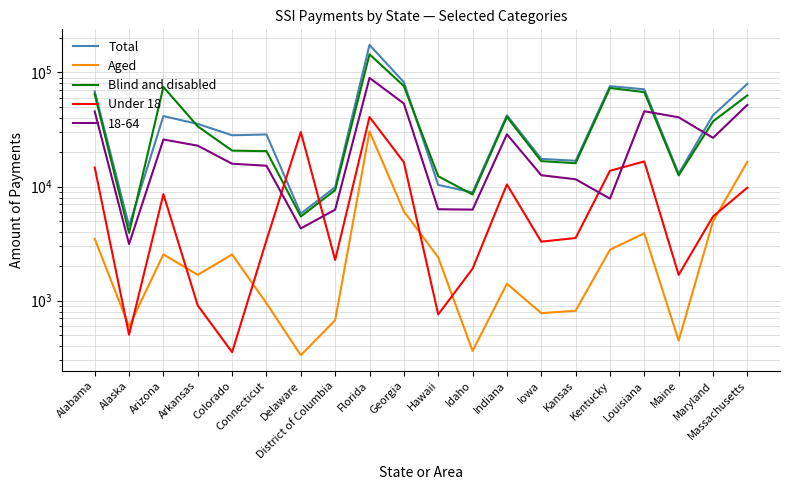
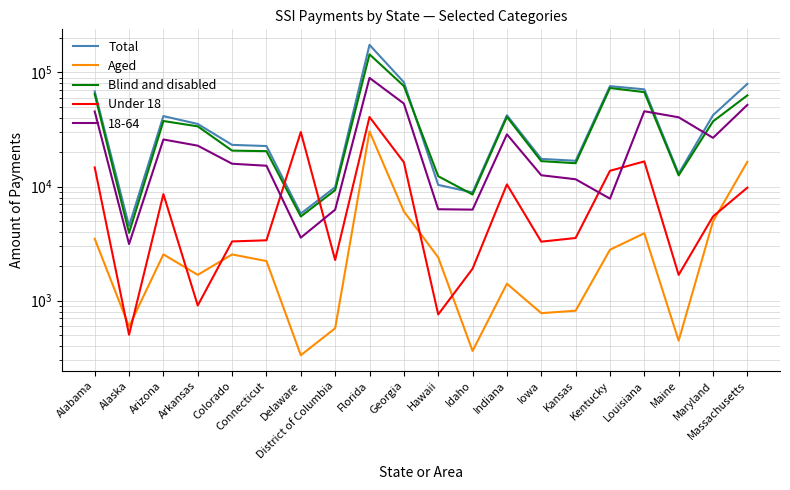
  {
    "Total": {
      "Alabama": 70000,
      "Alaska": 4500,
      "Arizona": 41000,
-     "Colorado": 28000,
-     "Connecticut": 29000,
+     "Colorado": 23000,
+     "Connecticut": 23000,
      "Delaware": 6000,
      "District of Columbia": 10000,
      "Florida": 170000,
      "Georgia": 80000,
      "Hawaii": 10000,
      "Louisiana": 70000,
      "Maryland": 42000,
      "Massachusetts": 80000
    },
    "Aged": {
      "Alabama": 3500,
      "Alaska": 600,
      "Arizona": 2500,
      "Arkansas": 1700,
      "Colorado": 2500,
-     "Connecticut": 900,
+     "Connecticut": 2200,
      "Delaware": 330,
-     "District of Columbia": 700,
+     "District of Columbia": 600,
      "Florida": 30000,
      "Georgia": 6000,
      "Hawaii": 2400,
      "Idaho": 360,
      "Indiana": 1400,
      "Iowa": 800,
      "Kansas": 800,
      "Kentucky": 2800,
      "Louisiana": 3900,
      "Maine": 450,
      "Maryland": 5000,
      "Massachusetts": 16000
    },
    "Blind and disabled": {
      "Alabama": 60000,
      "Alaska": 3900,
-     "Arizona": 70000,
+     "Arizona": 38000,
      "Colorado": 21000,
      "Connecticut": 20000,
      "Delaware": 5000,
      "District of Columbia": 9000,
      "Florida": 140000,
      "Georgia": 80000,
      "Hawaii": 12000,
      "Louisiana": 70000,
      "Maryland": 37000,
      "Massachusetts": 60000
    },
    "Under 18": {
      "Alabama": 15000,
      "Alaska": 500,
      "Arizona": 9000,
      "Arkansas": 900,
-     "Colorado": 350,
+     "Colorado": 3300,
      "Connecticut": 3400,
      "Delaware": 30000,
      "District of Columbia": 2300,
      "Florida": 41000,
      "Georgia": 16000,
      "Hawaii": 800,
      "Idaho": 1900,
      "Indiana": 10000,
      "Iowa": 3300,
      "Kansas": 3500,
      "Kentucky": 14000,
      "Louisiana": 17000,
      "Maine": 1700,
      "Maryland": 5000,
      "Massachusetts": 10000
    },
    "18-64": {
      "Alabama": 46000,
      "Alaska": 3100,
      "Arizona": 26000,
      "Arkansas": 23000,
      "Colorado": 16000,
      "Connecticut": 15000,
-     "Delaware": 4300,
+     "Delaware": 3600,
      "District of Columbia": 6000,
      "Florida": 90000,
      "Georgia": 50000,
      "Hawaii": 6000,
      "Idaho": 6000,
      "Indiana": 29000,
      "Iowa": 13000,
      "Kansas": 12000,
      "Kentucky": 8000,
      "Louisiana": 46000,
      "Maine": 40000,
      "Maryland": 27000,
      "Massachusetts": 50000
    }
  }
